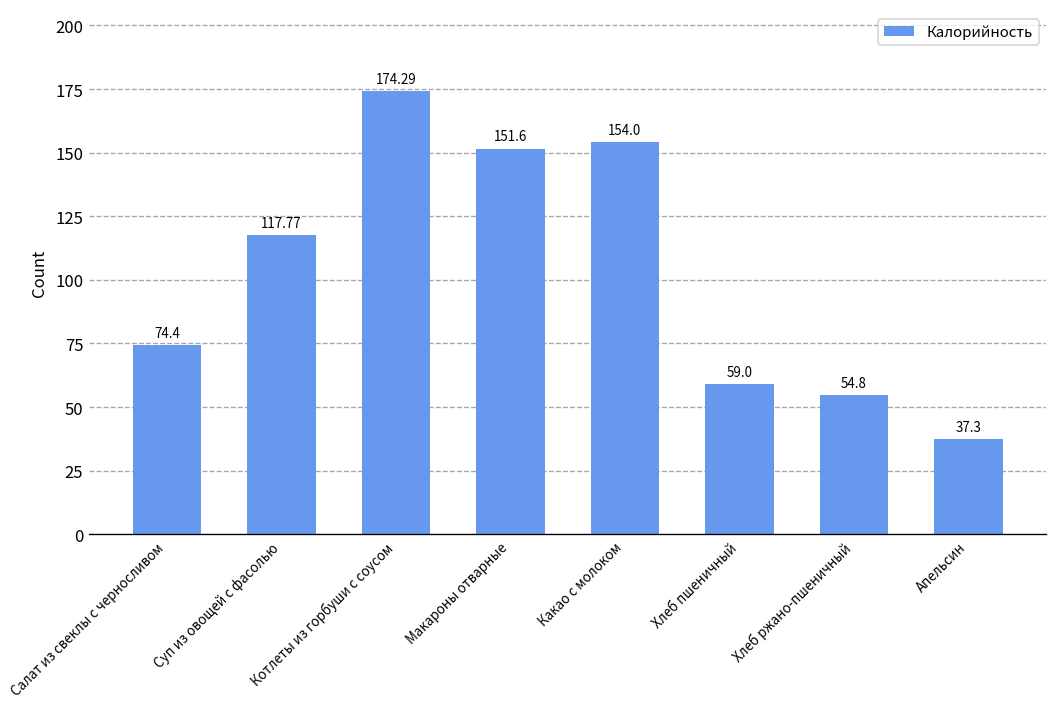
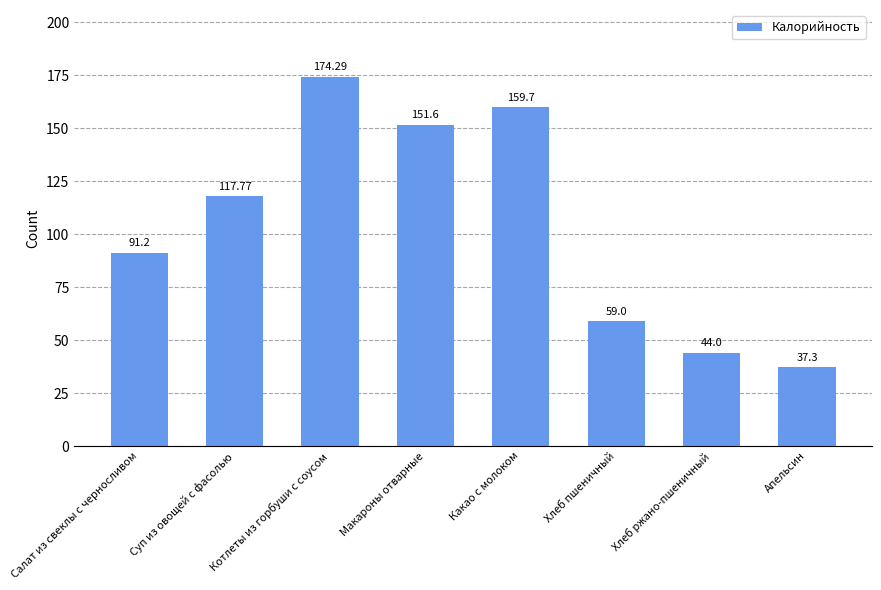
  {
-   "Салат из свеклы с черносливом": 74.4,
+   "Салат из свеклы с черносливом": 91.2,
    "Суп из овощей с фасолью": 117.77,
    "Котлеты из горбуши с соусом": 174.29,
    "Макароны отварные": 151.6,
-   "Какао с молоком": 154.0,
+   "Какао с молоком": 159.7,
    "Хлеб пшеничный": 59.0,
-   "Хлеб ржано-пшеничный": 54.8,
+   "Хлеб ржано-пшеничный": 44.0,
    "Апельсин": 37.3
  }
